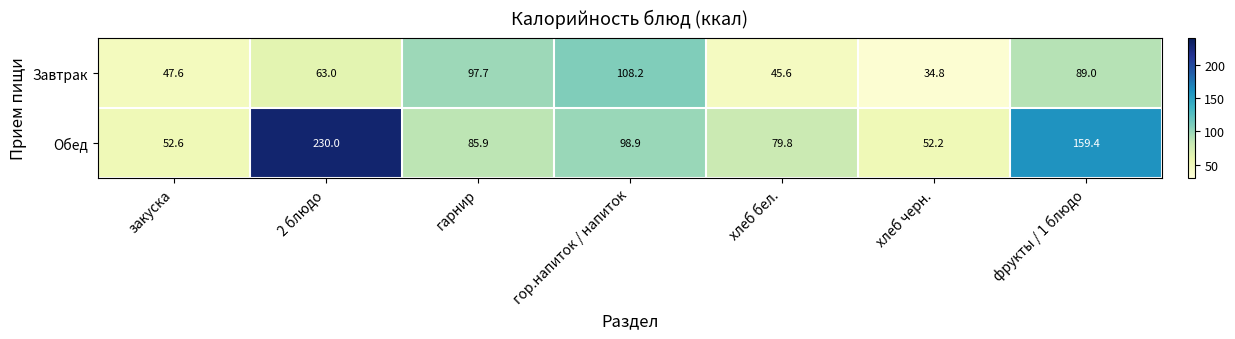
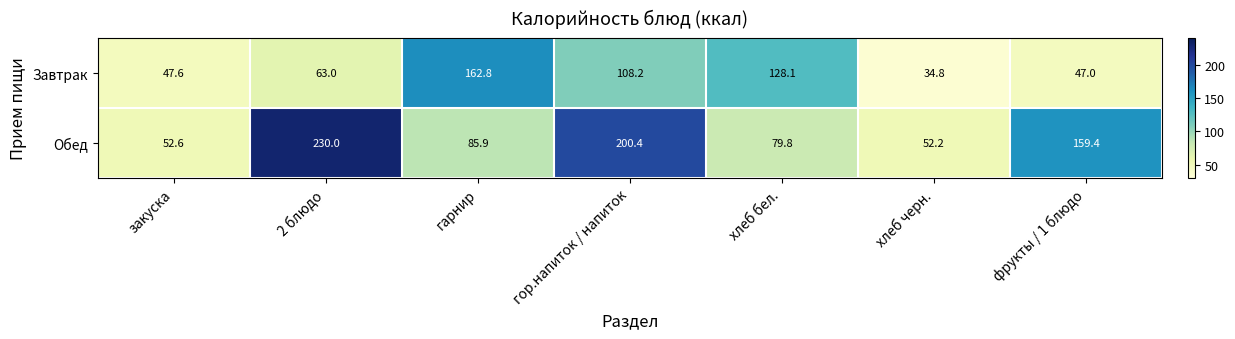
  {
    "Завтрак": {
      "закуска": 47.6,
      "2 блюдо": 63.0,
-     "гарнир": 97.7,
+     "гарнир": 162.8,
      "гор.напиток / напиток": 108.2,
-     "хлеб бел.": 45.6,
+     "хлеб бел.": 128.1,
      "хлеб черн.": 34.8,
-     "фрукты / 1 блюдо": 89.0
+     "фрукты / 1 блюдо": 47.0
    },
    "Обед": {
      "закуска": 52.6,
      "2 блюдо": 230.0,
      "гарнир": 85.9,
-     "гор.напиток / напиток": 98.9,
+     "гор.напиток / напиток": 200.4,
      "хлеб бел.": 79.8,
      "хлеб черн.": 52.2,
      "фрукты / 1 блюдо": 159.4
    }
  }
